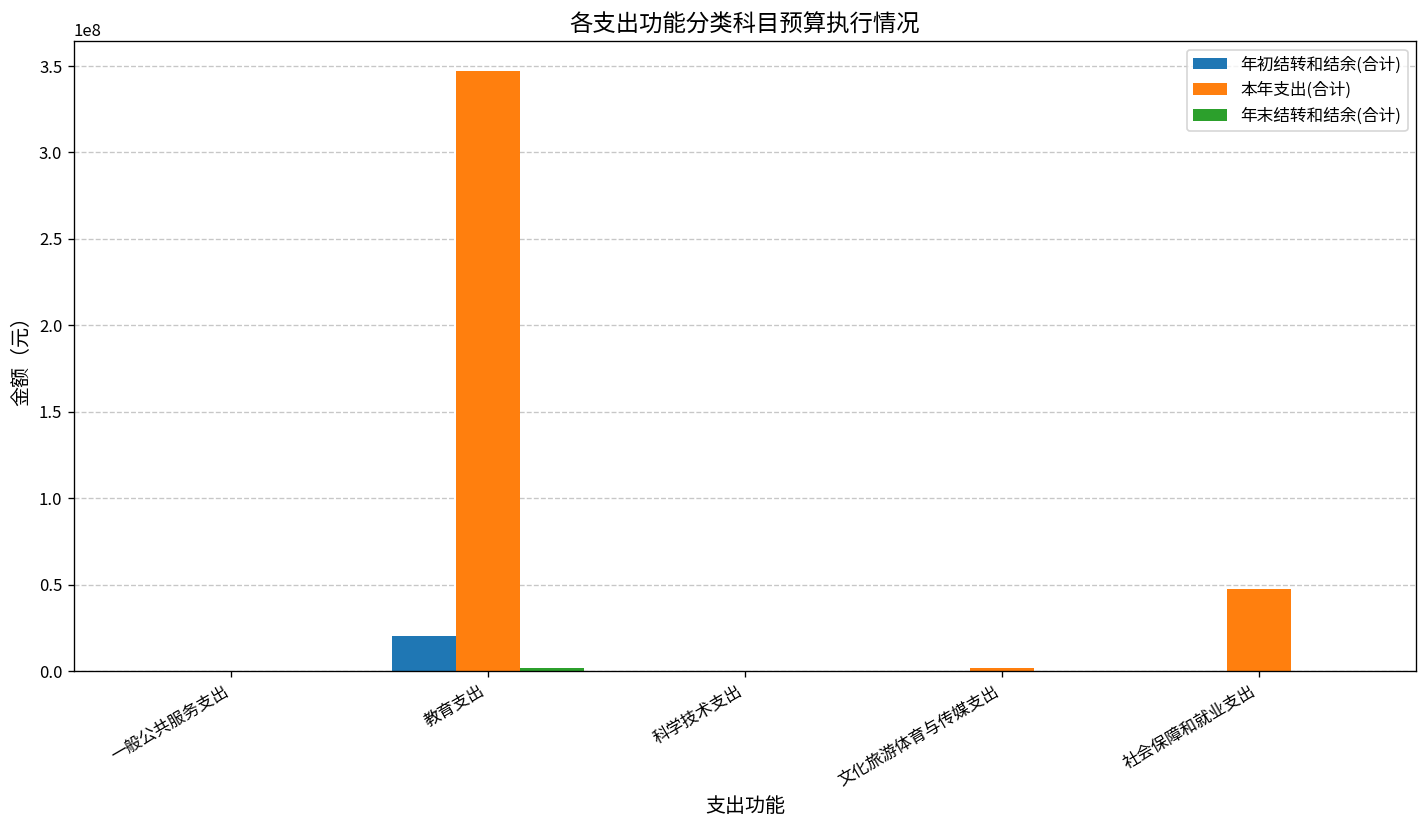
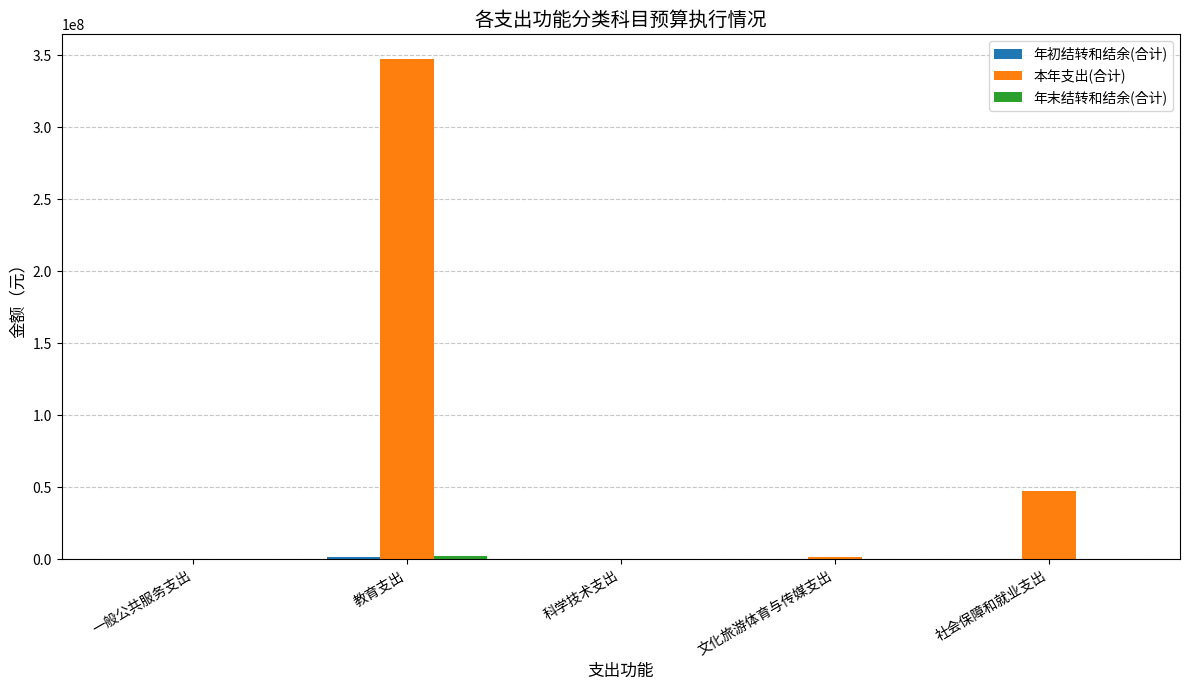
  {
    "年初结转和结余(合计)": {
      "一般公共服务支出": 0,
-     "教育支出": 20000000,
+     "教育支出": 2000000,
      "科学技术支出": 0,
      "文化旅游体育与传媒支出": 0,
      "社会保障和就业支出": 0
    },
    "本年支出(合计)": {
      "教育支出": 347000000,
      "社会保障和就业支出": 48000000
    },
    "年末结转和结余(合计)": {
      "一般公共服务支出": 0,
      "教育支出": 2000000,
      "科学技术支出": 0,
      "文化旅游体育与传媒支出": 0,
      "社会保障和就业支出": 0
    }
  }
